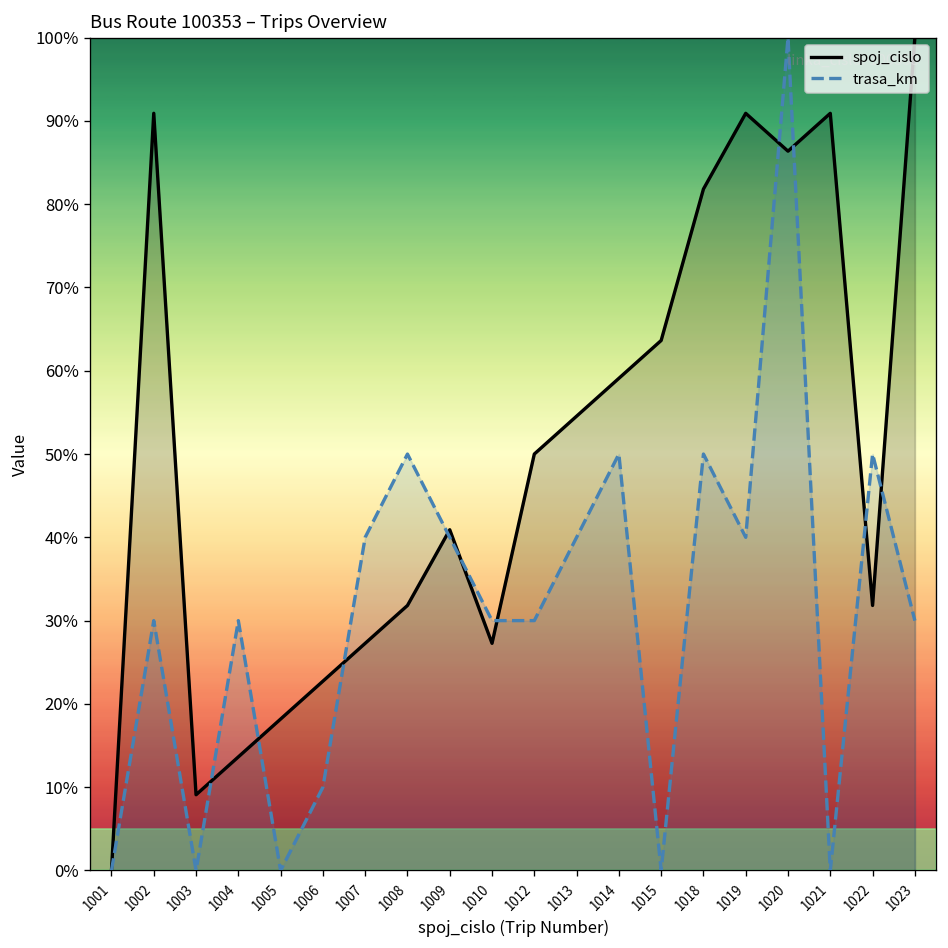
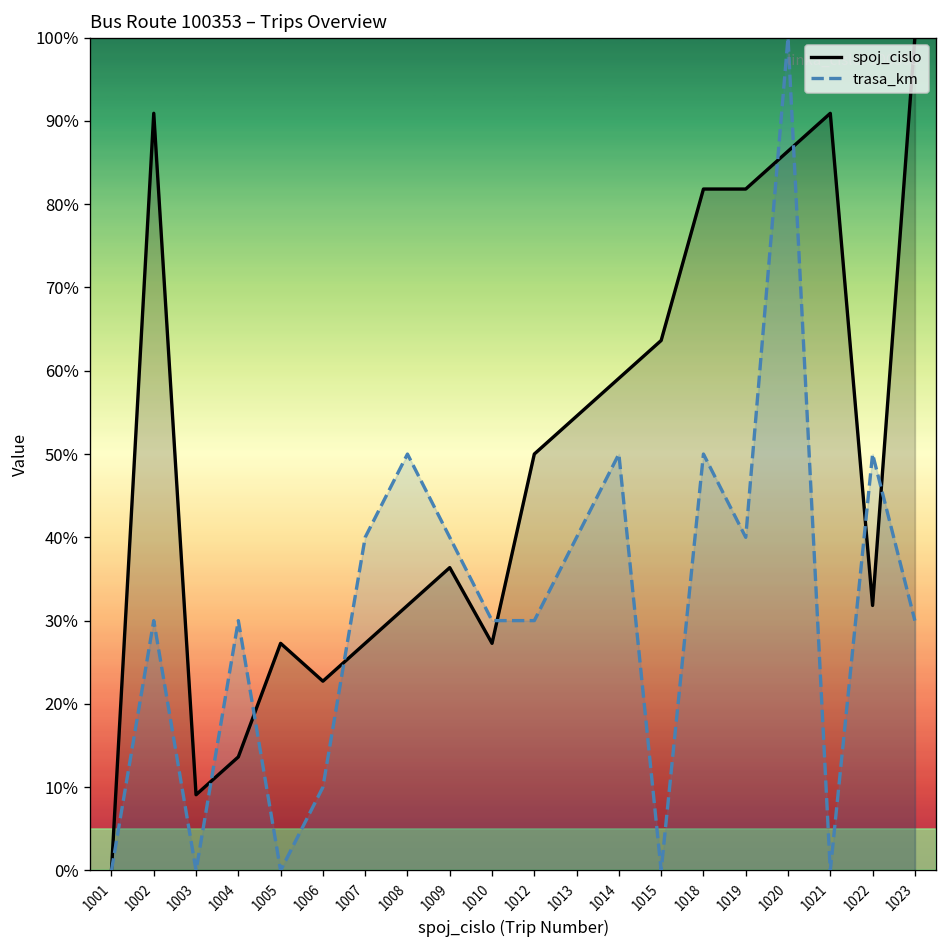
  {
    "spoj_cislo": {
      "1002": "91%",
      "1003": "9%",
      "1004": "14%",
-     "1005": "18%",
+     "1005": "27%",
      "1006": "23%",
      "1007": "27%",
      "1008": "32%",
-     "1009": "41%",
+     "1009": "36%",
      "1010": "27%",
      "1012": "50%",
      "1013": "55%",
      "1014": "59%",
      "1015": "64%",
      "1018": "82%",
-     "1019": "91%",
+     "1019": "82%",
      "1020": "86%",
      "1021": "91%",
      "1022": "32%"
    },
    "trasa_km": {
      "1002": "30%",
      "1004": "30%",
      "1006": "10%",
      "1007": "40%",
      "1008": "50%",
      "1009": "40%",
      "1010": "30%",
      "1012": "30%",
      "1013": "40%",
      "1014": "50%",
      "1018": "50%",
      "1019": "40%",
      "1022": "50%",
      "1023": "30%"
    }
  }
